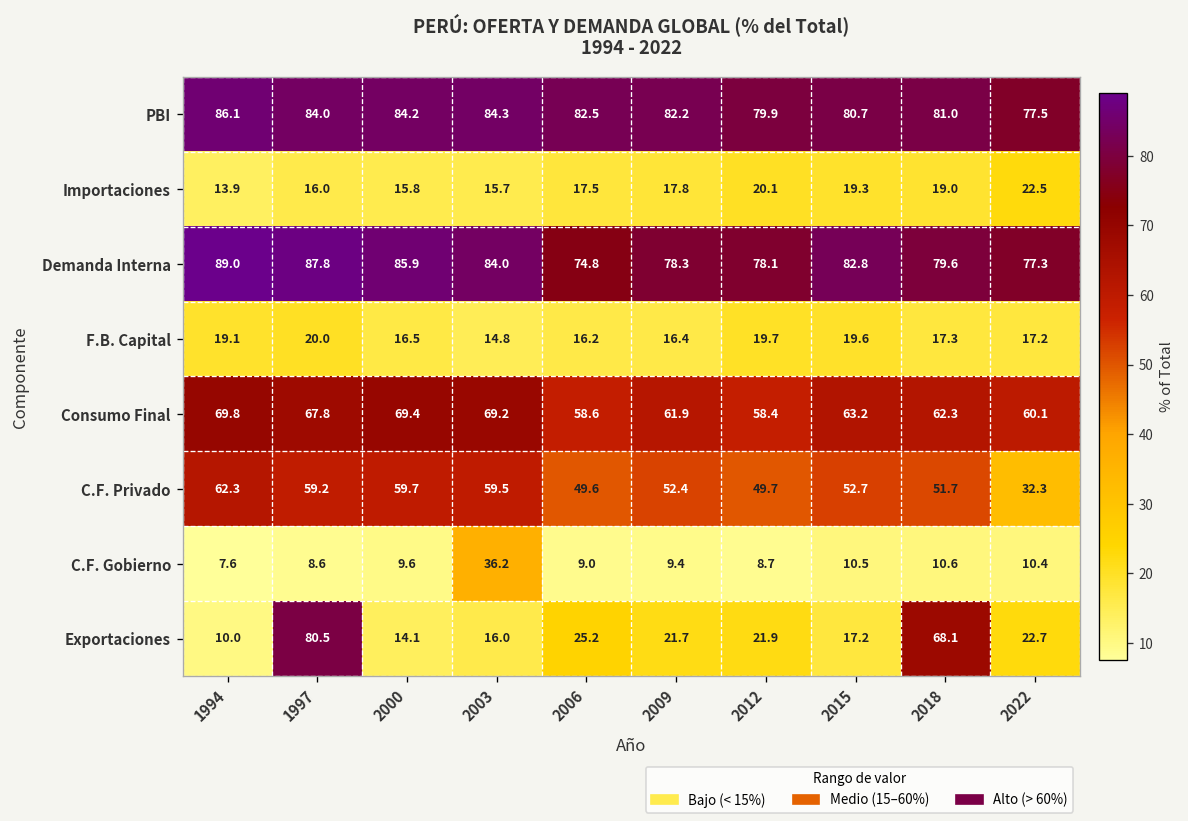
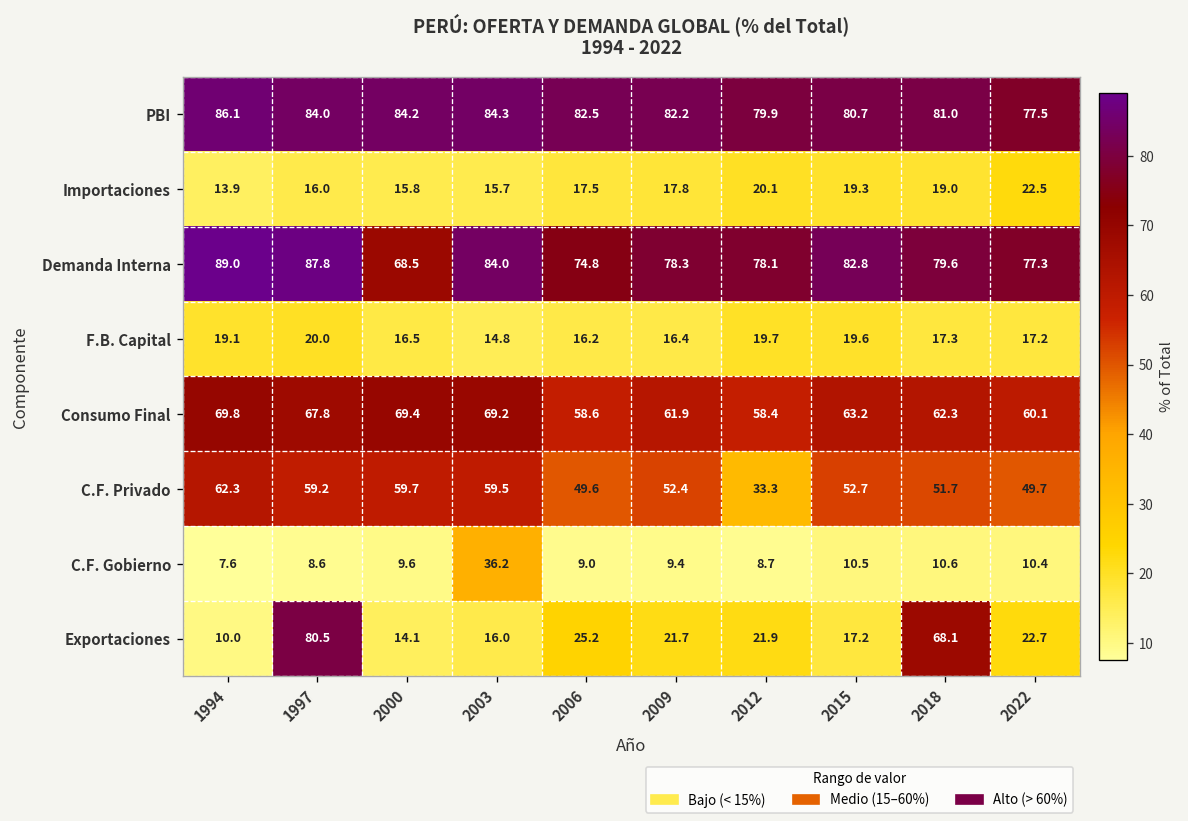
  {
    "PBI": {
      "1994": 86.1,
      "1997": 84.0,
      "2000": 84.2,
      "2003": 84.3,
      "2006": 82.5,
      "2009": 82.2,
      "2012": 79.9,
      "2015": 80.7,
      "2018": 81.0,
      "2022": 77.5
    },
    "Importaciones": {
      "1994": 13.9,
      "1997": 16.0,
      "2000": 15.8,
      "2003": 15.7,
      "2006": 17.5,
      "2009": 17.8,
      "2012": 20.1,
      "2015": 19.3,
      "2018": 19.0,
      "2022": 22.5
    },
    "Demanda Interna": {
      "1994": 89.0,
      "1997": 87.8,
-     "2000": 85.9,
+     "2000": 68.5,
      "2003": 84.0,
      "2006": 74.8,
      "2009": 78.3,
      "2012": 78.1,
      "2015": 82.8,
      "2018": 79.6,
      "2022": 77.3
    },
    "F.B. Capital": {
      "1994": 19.1,
      "1997": 20.0,
      "2000": 16.5,
      "2003": 14.8,
      "2006": 16.2,
      "2009": 16.4,
      "2012": 19.7,
      "2015": 19.6,
      "2018": 17.3,
      "2022": 17.2
    },
    "Consumo Final": {
      "1994": 69.8,
      "1997": 67.8,
      "2000": 69.4,
      "2003": 69.2,
      "2006": 58.6,
      "2009": 61.9,
      "2012": 58.4,
      "2015": 63.2,
      "2018": 62.3,
      "2022": 60.1
    },
    "C.F. Privado": {
      "1994": 62.3,
      "1997": 59.2,
      "2000": 59.7,
      "2003": 59.5,
      "2006": 49.6,
      "2009": 52.4,
-     "2012": 49.7,
+     "2012": 33.3,
      "2015": 52.7,
      "2018": 51.7,
-     "2022": 32.3
+     "2022": 49.7
    },
    "C.F. Gobierno": {
      "1994": 7.6,
      "1997": 8.6,
      "2000": 9.6,
      "2003": 36.2,
      "2006": 9.0,
      "2009": 9.4,
      "2012": 8.7,
      "2015": 10.5,
      "2018": 10.6,
      "2022": 10.4
    },
    "Exportaciones": {
      "1994": 10.0,
      "1997": 80.5,
      "2000": 14.1,
      "2003": 16.0,
      "2006": 25.2,
      "2009": 21.7,
      "2012": 21.9,
      "2015": 17.2,
      "2018": 68.1,
      "2022": 22.7
    }
  }
